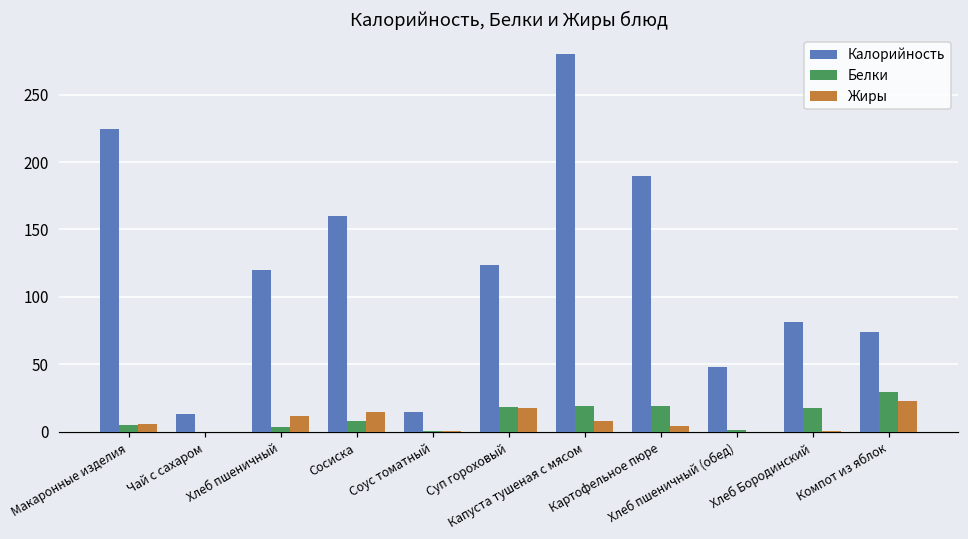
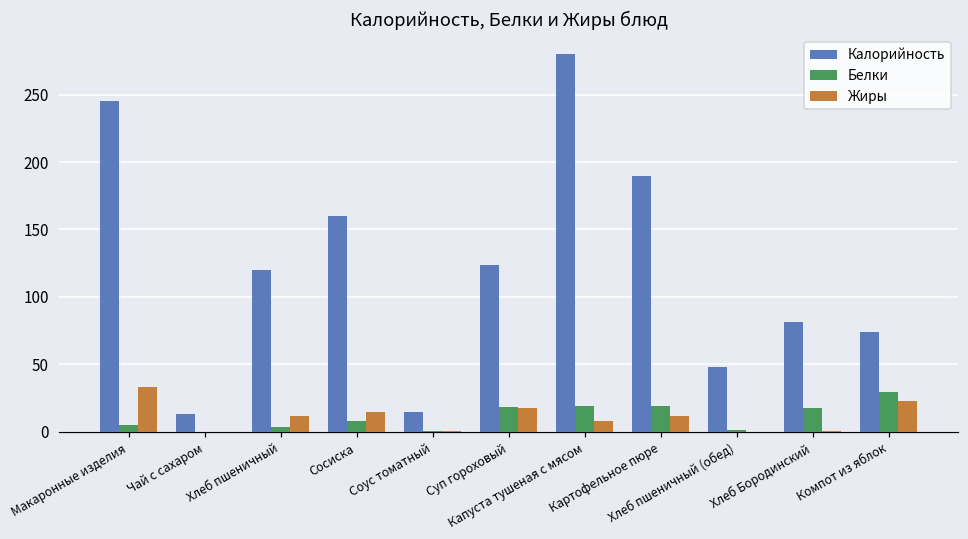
  {
    "Калорийность": {
-     "Макаронные изделия": 225,
+     "Макаронные изделия": 245,
      "Чай с сахаром": 13,
      "Хлеб пшеничный": 120,
      "Сосиска": 160,
      "Соус томатный": 14,
      "Суп гороховый": 124,
      "Капуста тушеная с мясом": 280,
      "Картофельное пюре": 190,
      "Хлеб пшеничный (обед)": 48,
      "Хлеб Бородинский": 82,
      "Компот из яблок": 74
    },
    "Белки": {
      "Макаронные изделия": 5,
      "Хлеб пшеничный": 3,
      "Сосиска": 8,
      "Суп гороховый": 18,
      "Капуста тушеная с мясом": 19,
      "Картофельное пюре": 19,
      "Хлеб Бородинский": 17,
      "Компот из яблок": 30
    },
    "Жиры": {
-     "Макаронные изделия": 5,
+     "Макаронные изделия": 33,
      "Хлеб пшеничный": 12,
      "Сосиска": 14,
      "Суп гороховый": 18,
      "Капуста тушеная с мясом": 8,
-     "Картофельное пюре": 4,
+     "Картофельное пюре": 12,
      "Компот из яблок": 23
    }
  }
